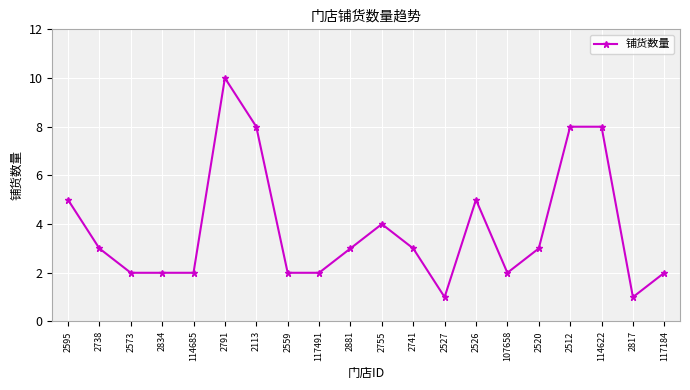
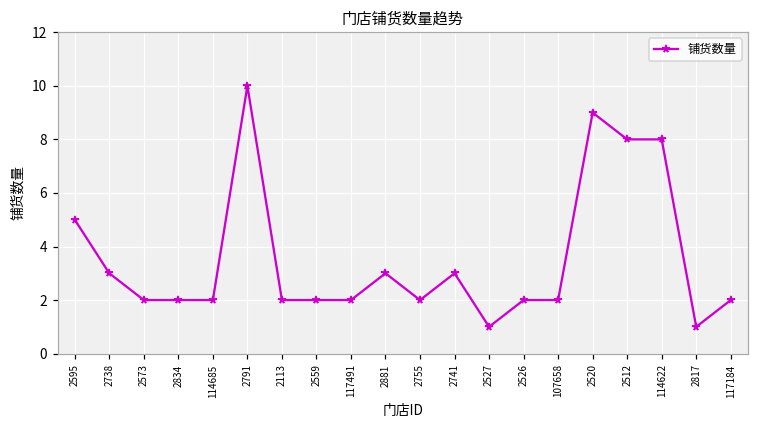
  {
    "2595": 5,
    "2738": 3,
    "2573": 2,
    "2834": 2,
    "114685": 2,
    "2791": 10,
-   "2113": 8,
+   "2113": 2,
    "2559": 2,
    "117491": 2,
    "2881": 3,
-   "2755": 4,
+   "2755": 2,
    "2741": 3,
    "2527": 1,
-   "2526": 5,
+   "2526": 2,
    "107658": 2,
-   "2520": 3,
+   "2520": 9,
    "2512": 8,
    "114622": 8,
    "2817": 1,
    "117184": 2
  }
